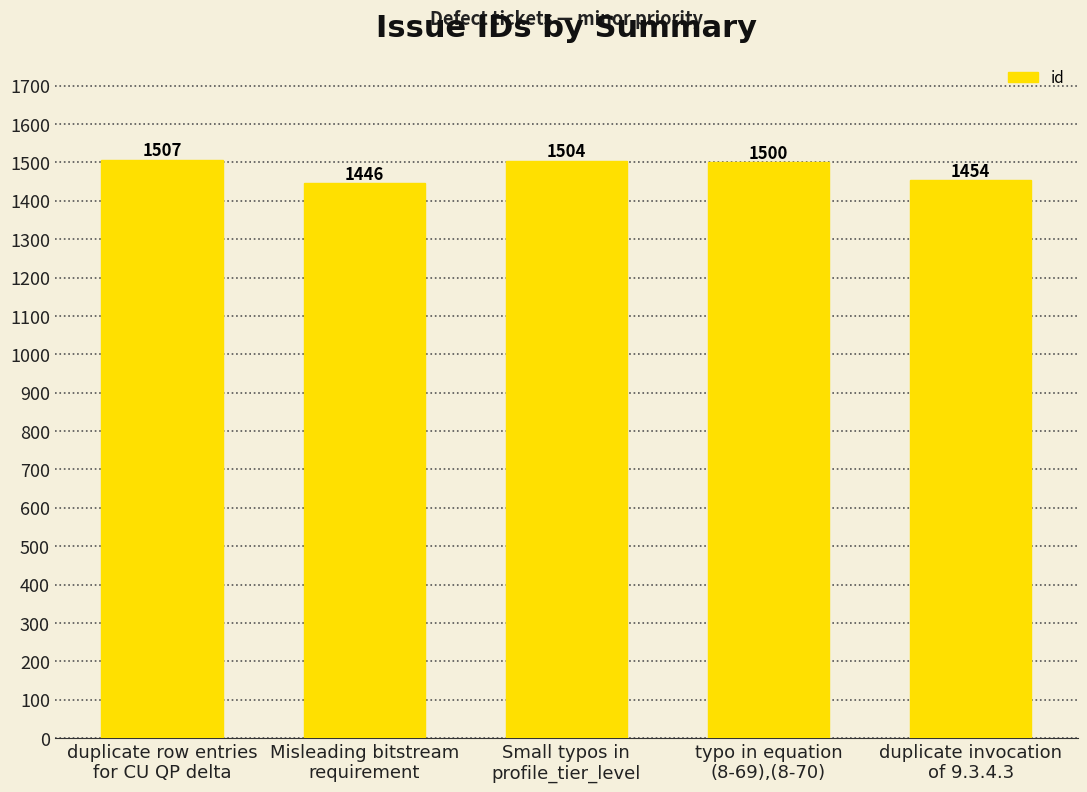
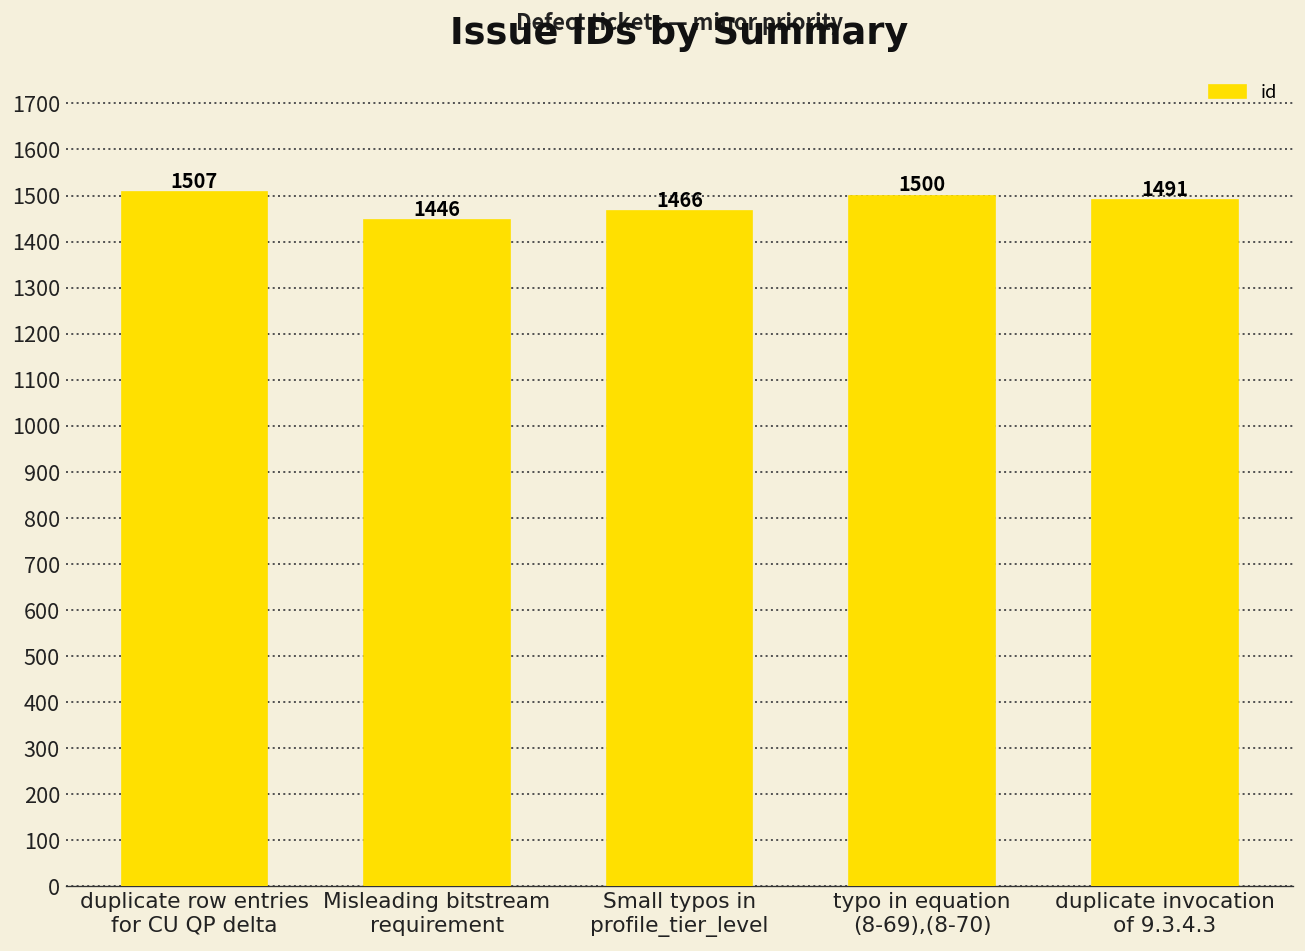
  {
    "duplicate row entries for CU QP delta": 1507,
    "Misleading bitstream requirement": 1446,
-   "Small typos in profile_tier_level": 1504,
+   "Small typos in profile_tier_level": 1466,
    "typo in equation (8-69),(8-70)": 1500,
-   "duplicate invocation of 9.3.4.3": 1454
+   "duplicate invocation of 9.3.4.3": 1491
  }
